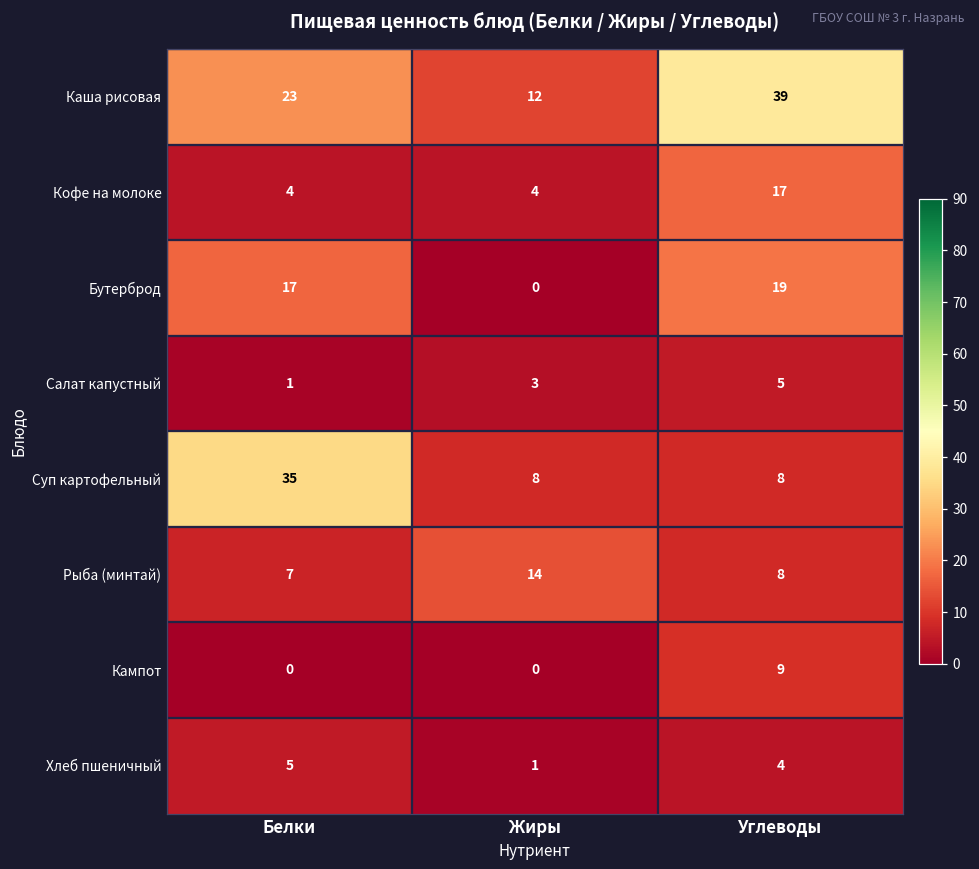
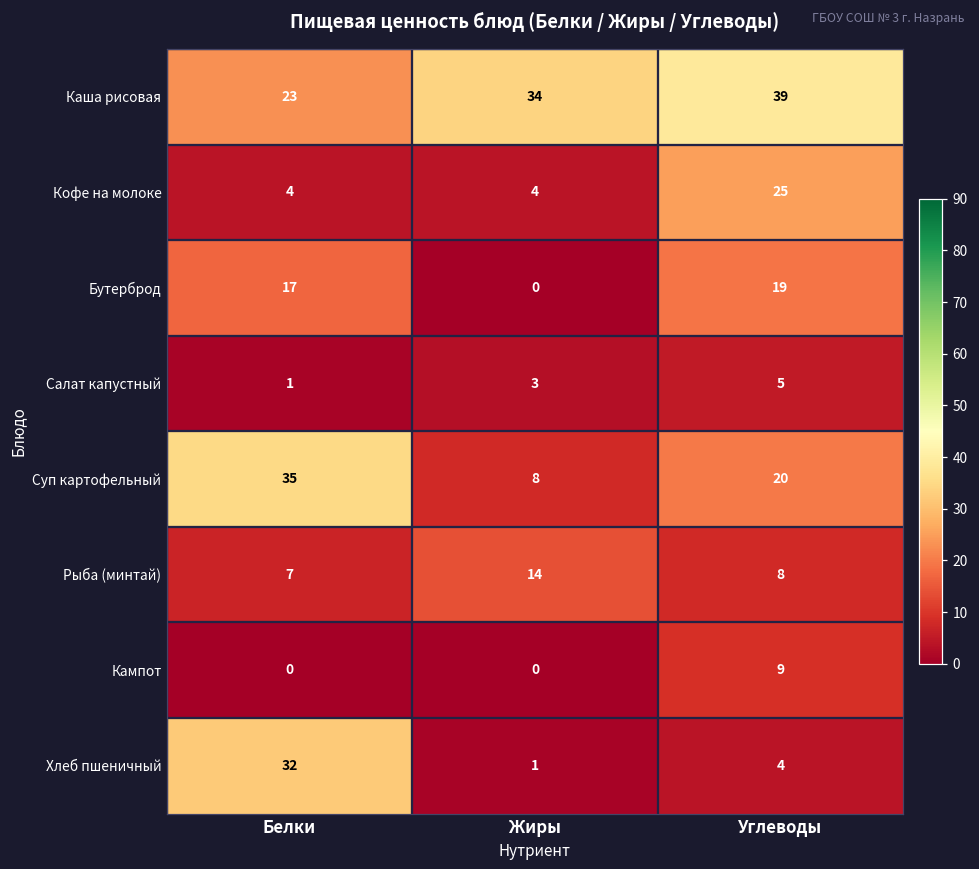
  {
    "Каша рисовая": {
      "Белки": 23,
-     "Жиры": 12,
+     "Жиры": 34,
      "Углеводы": 39
    },
    "Кофе на молоке": {
      "Белки": 4,
      "Жиры": 4,
-     "Углеводы": 17
+     "Углеводы": 25
    },
    "Бутерброд": {
      "Белки": 17,
      "Жиры": 0,
      "Углеводы": 19
    },
    "Салат капустный": {
      "Белки": 1,
      "Жиры": 3,
      "Углеводы": 5
    },
    "Суп картофельный": {
      "Белки": 35,
      "Жиры": 8,
-     "Углеводы": 8
+     "Углеводы": 20
    },
    "Рыба (минтай)": {
      "Белки": 7,
      "Жиры": 14,
      "Углеводы": 8
    },
    "Кампот": {
      "Белки": 0,
      "Жиры": 0,
      "Углеводы": 9
    },
    "Хлеб пшеничный": {
-     "Белки": 5,
+     "Белки": 32,
      "Жиры": 1,
      "Углеводы": 4
    }
  }
